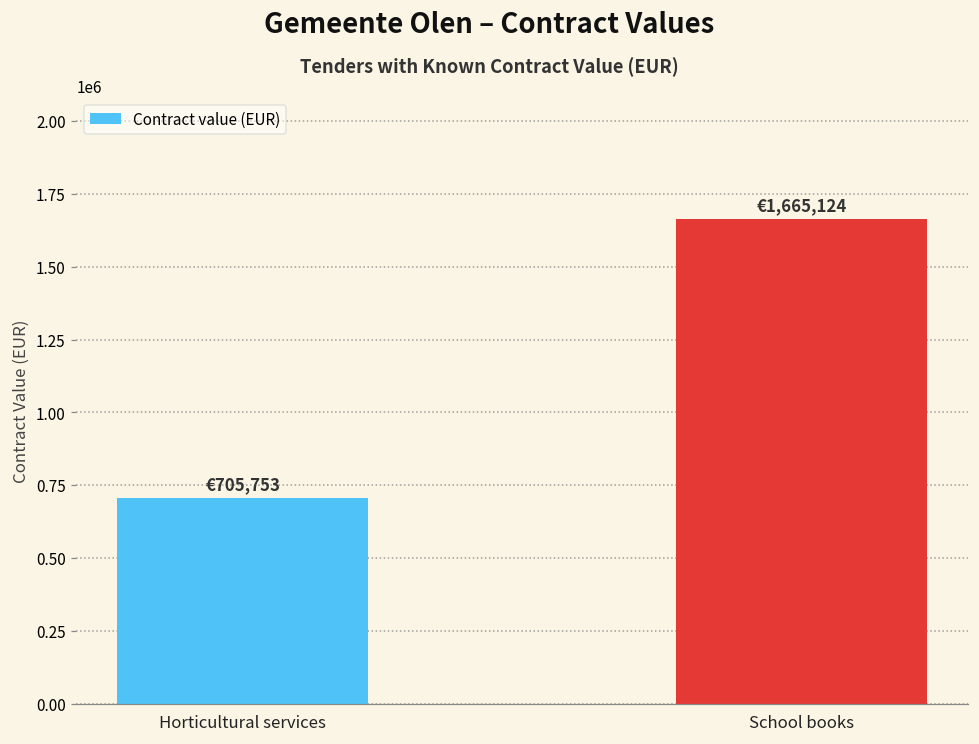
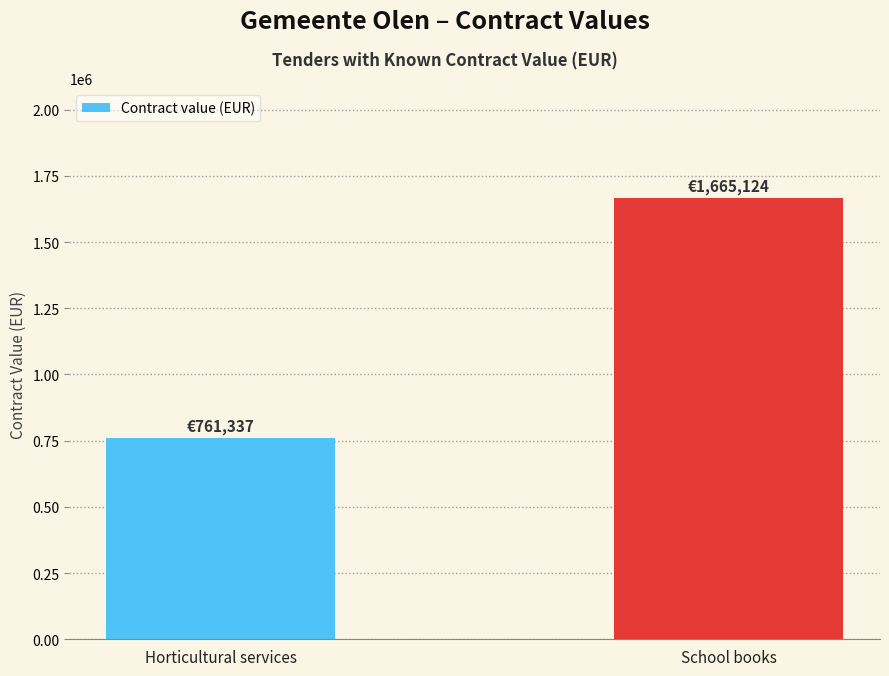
  {
-   "Horticultural services": "€705,753",
+   "Horticultural services": "€761,337",
    "School books": "€1,665,124"
  }
